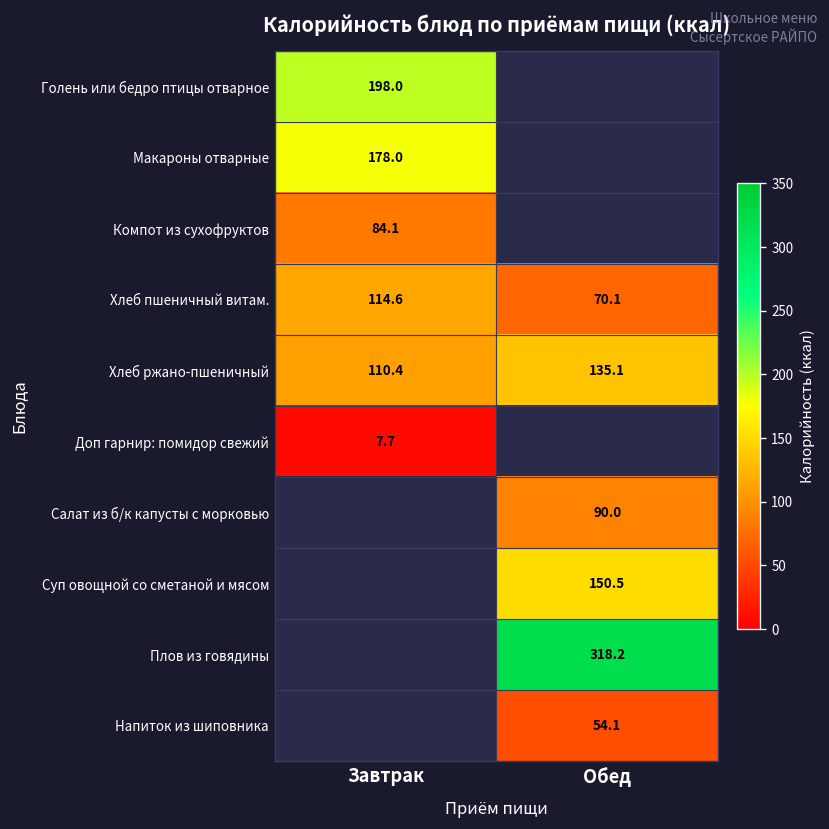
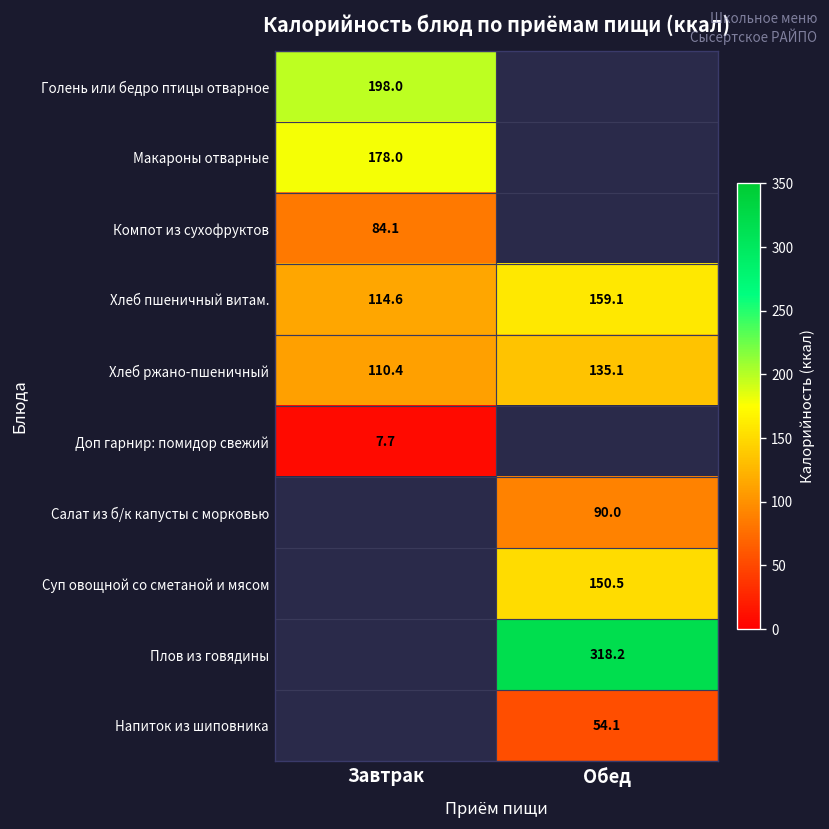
  {
    "Голень или бедро птицы отварное": {
      "Завтрак": 198.0
    },
    "Макароны отварные": {
      "Завтрак": 178.0
    },
    "Компот из сухофруктов": {
      "Завтрак": 84.1
    },
    "Хлеб пшеничный витам.": {
      "Завтрак": 114.6,
-     "Обед": 70.1
+     "Обед": 159.1
    },
    "Хлеб ржано-пшеничный": {
      "Завтрак": 110.4,
      "Обед": 135.1
    },
    "Доп гарнир: помидор свежий": {
      "Завтрак": 7.7
    },
    "Салат из б/к капусты с морковью": {
      "Обед": 90.0
    },
    "Суп овощной со сметаной и мясом": {
      "Обед": 150.5
    },
    "Плов из говядины": {
      "Обед": 318.2
    },
    "Напиток из шиповника": {
      "Обед": 54.1
    }
  }
